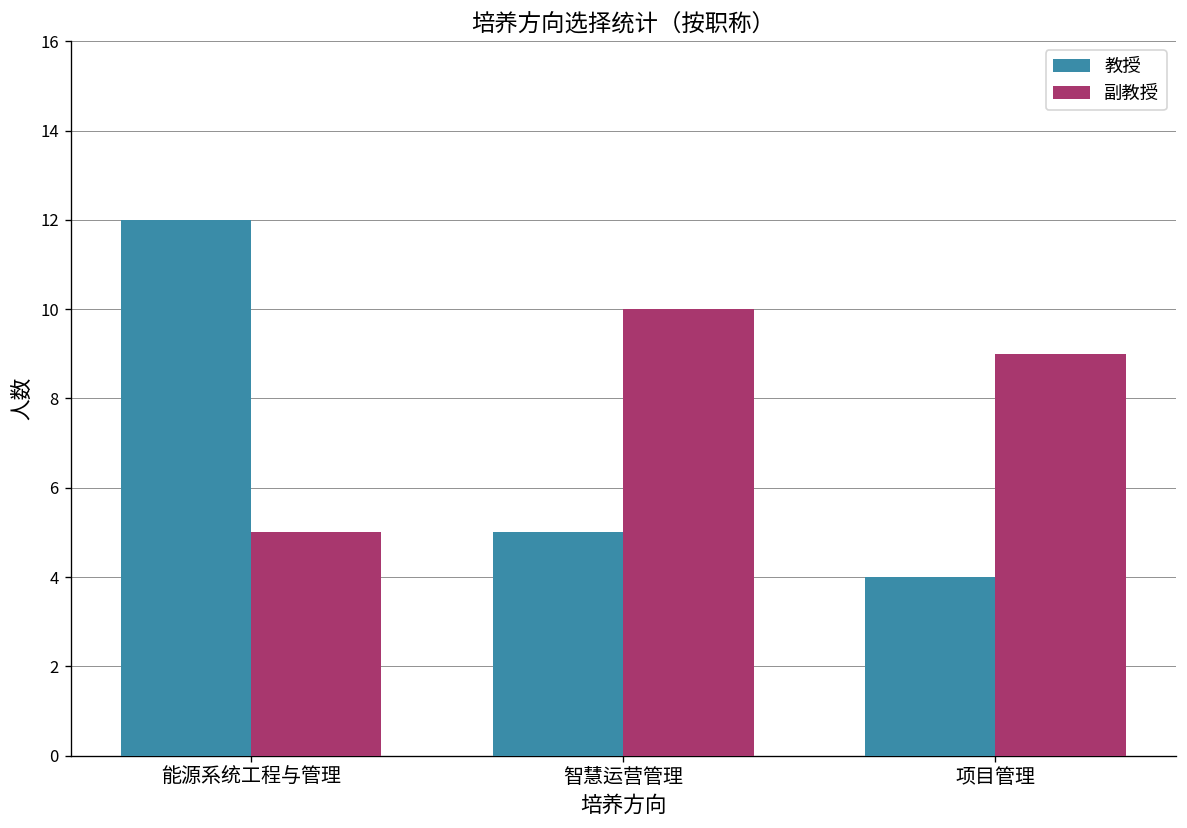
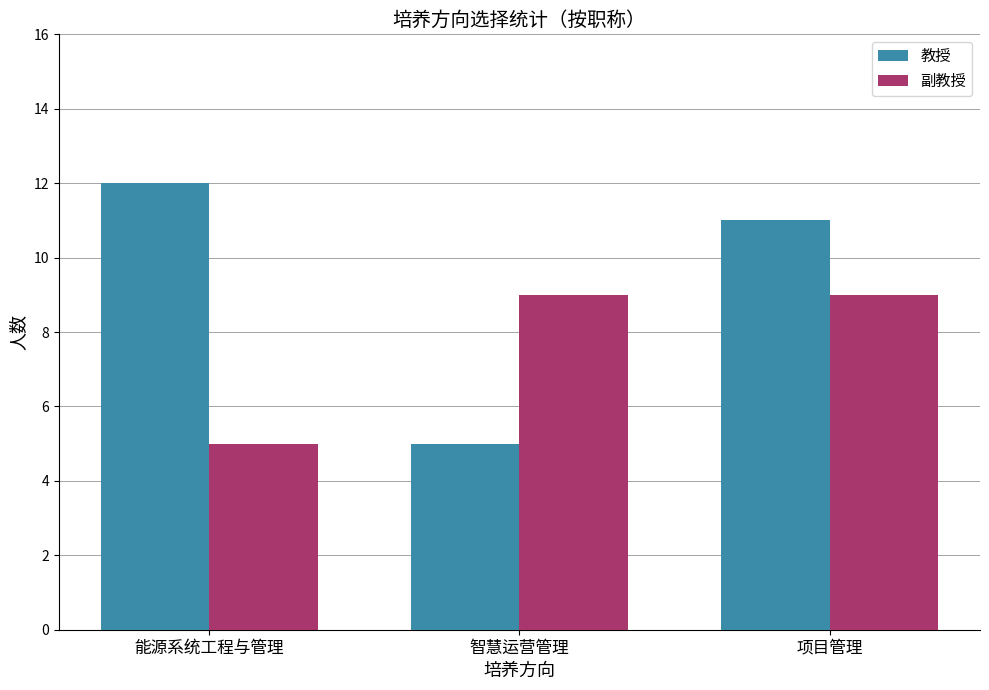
  {
    "教授": {
      "能源系统工程与管理": 12,
      "智慧运营管理": 5,
-     "项目管理": 4
+     "项目管理": 11
    },
    "副教授": {
      "能源系统工程与管理": 5,
-     "智慧运营管理": 10,
+     "智慧运营管理": 9,
      "项目管理": 9
    }
  }
